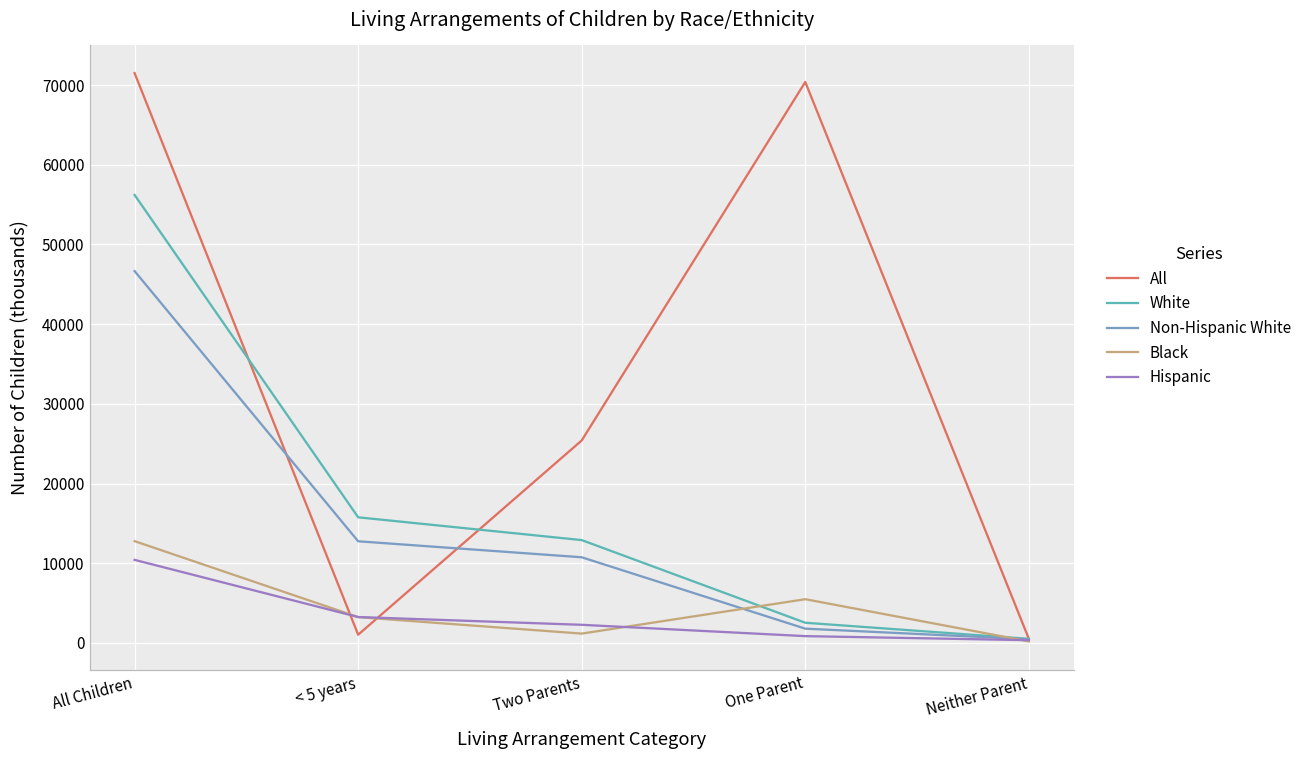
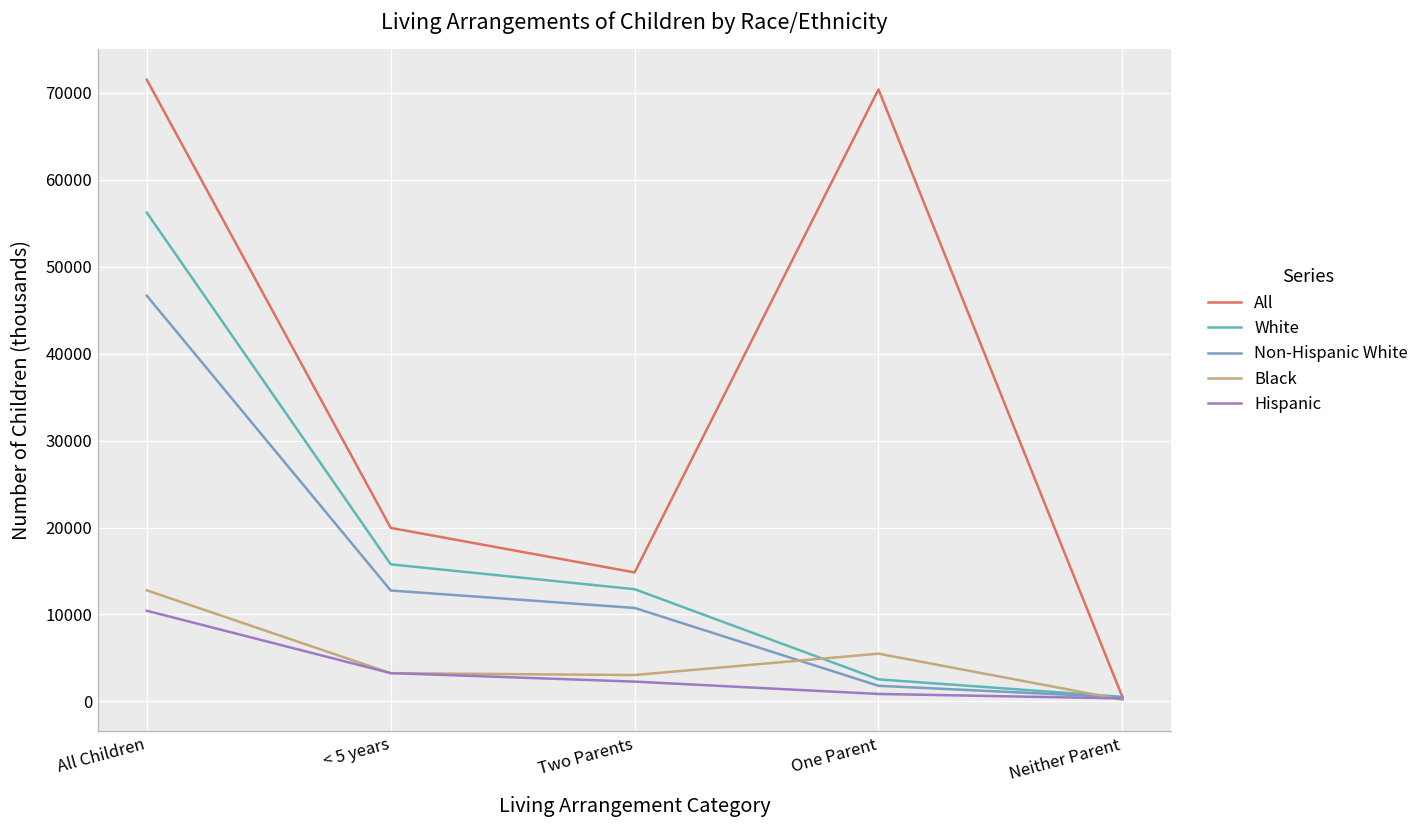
  {
    "All": {
      "All Children": 71000,
-     "< 5 years": 1000,
-     "Two Parents": 25000,
+     "< 5 years": 20000,
+     "Two Parents": 15000,
      "One Parent": 70000
    },
    "Black": {
      "All Children": 13000,
-     "Two Parents": 1000,
+     "Two Parents": 3000,
      "One Parent": 5000
    }
  }
